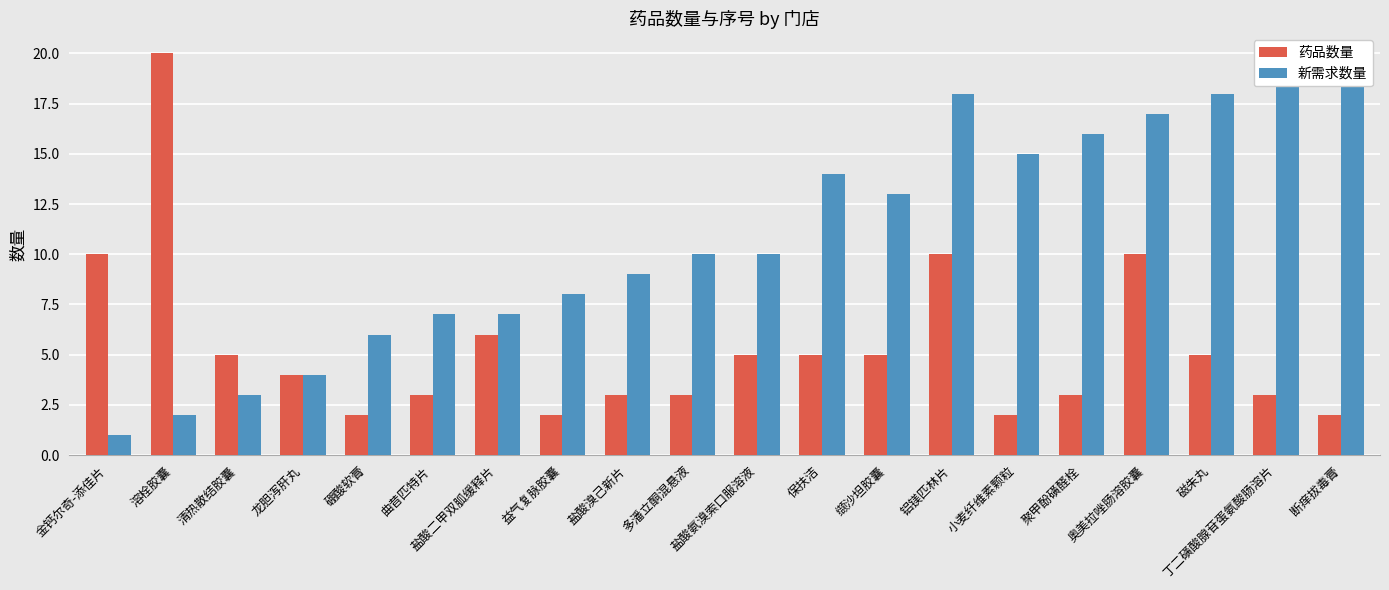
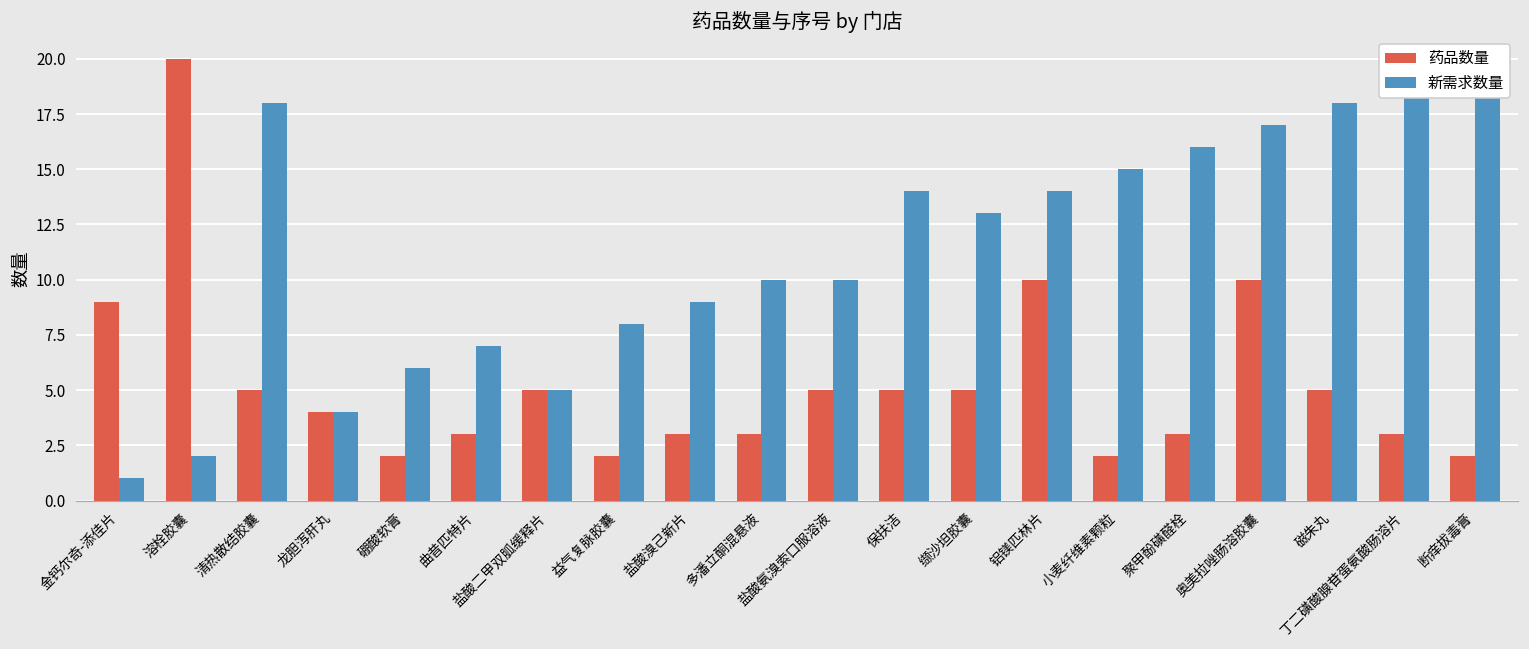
  {
    "药品数量": {
-     "金钙尔奇-添佳片": 10,
+     "金钙尔奇-添佳片": 9,
      "溶栓胶囊": 20,
      "清热散结胶囊": 5,
      "龙胆泻肝丸": 4,
      "硼酸软膏": 2,
      "曲昔匹特片": 3,
-     "盐酸二甲双胍缓释片": 6,
+     "盐酸二甲双胍缓释片": 5,
      "益气复脉胶囊": 2,
      "盐酸溴己新片": 3,
      "多潘立酮混悬液": 3,
      "盐酸氨溴索口服溶液": 5,
      "保扶洁": 5,
      "缬沙坦胶囊": 5,
      "铝镁匹林片": 10,
      "小麦纤维素颗粒": 2,
      "聚甲酚磺醛栓": 3,
      "奥美拉唑肠溶胶囊": 10,
      "磁朱丸": 5,
      "丁二磺酸腺苷蛋氨酸肠溶片": 3,
      "断痒拔毒膏": 2
    },
    "新需求数量": {
      "金钙尔奇-添佳片": 1,
      "溶栓胶囊": 2,
-     "清热散结胶囊": 3,
+     "清热散结胶囊": 18,
      "龙胆泻肝丸": 4,
      "硼酸软膏": 6,
      "曲昔匹特片": 7,
-     "盐酸二甲双胍缓释片": 7,
+     "盐酸二甲双胍缓释片": 5,
      "益气复脉胶囊": 8,
      "盐酸溴己新片": 9,
      "多潘立酮混悬液": 10,
      "盐酸氨溴索口服溶液": 10,
      "保扶洁": 14,
      "缬沙坦胶囊": 13,
-     "铝镁匹林片": 18,
+     "铝镁匹林片": 14,
      "小麦纤维素颗粒": 15,
      "聚甲酚磺醛栓": 16,
      "奥美拉唑肠溶胶囊": 17,
      "磁朱丸": 18
    }
  }
